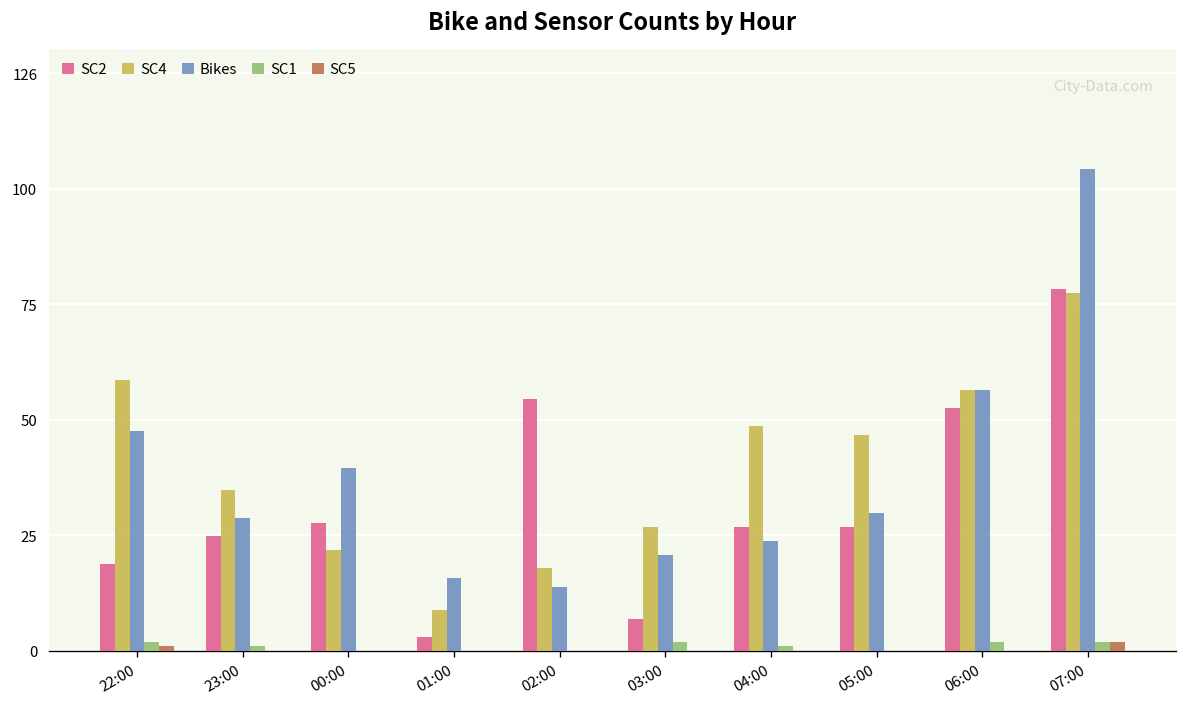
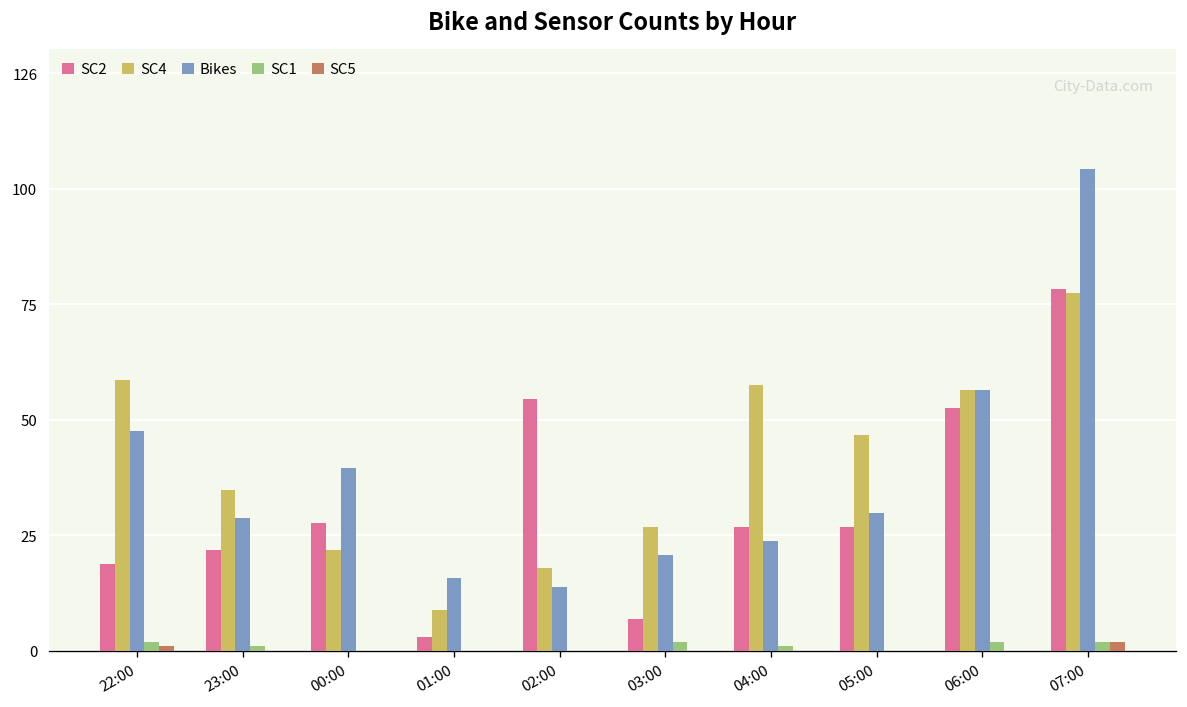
  {
    "SC2": {
      "22:00": 19,
-     "23:00": 25,
+     "23:00": 22,
      "00:00": 28,
      "01:00": 3,
      "02:00": 55,
      "03:00": 7,
      "04:00": 27,
      "05:00": 27,
      "06:00": 53,
      "07:00": 79
    },
    "SC4": {
      "22:00": 59,
      "23:00": 35,
      "00:00": 22,
      "01:00": 9,
      "02:00": 18,
      "03:00": 27,
-     "04:00": 49,
+     "04:00": 58,
      "05:00": 47,
      "06:00": 57,
      "07:00": 78
    },
    "Bikes": {
      "22:00": 48,
      "23:00": 29,
      "00:00": 40,
      "01:00": 16,
      "02:00": 14,
      "03:00": 21,
      "04:00": 24,
      "05:00": 30,
      "06:00": 57,
      "07:00": 105
    },
    "SC1": {
      "22:00": 2,
      "23:00": 1,
      "00:00": 0,
      "01:00": 0,
      "02:00": 0,
      "03:00": 2,
      "04:00": 1,
      "05:00": 0,
      "06:00": 2,
      "07:00": 2
    },
    "SC5": {
      "22:00": 1,
      "23:00": 0,
      "00:00": 0,
      "01:00": 0,
      "02:00": 0,
      "03:00": 0,
      "04:00": 0,
      "05:00": 0,
      "06:00": 0,
      "07:00": 2
    }
  }
